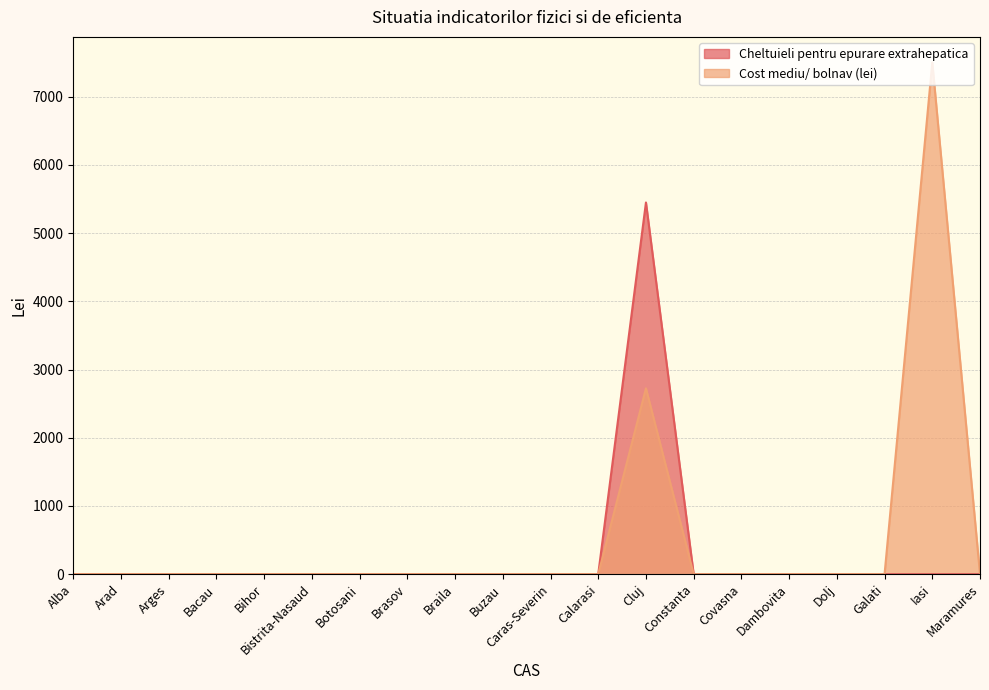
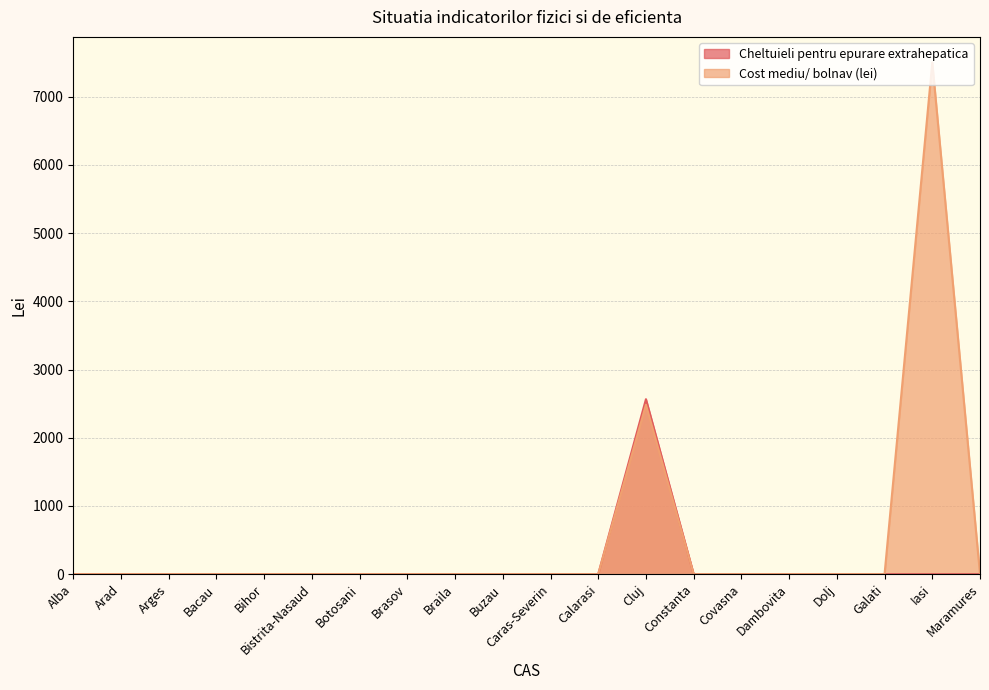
  {
    "Cheltuieli pentru epurare extrahepatica": {
-     "Cluj": 5500,
+     "Cluj": 2600,
      "Iasi": 0
    },
    "Cost mediu/ bolnav (lei)": {
-     "Cluj": 2700
+     "Cluj": 2500
    }
  }
